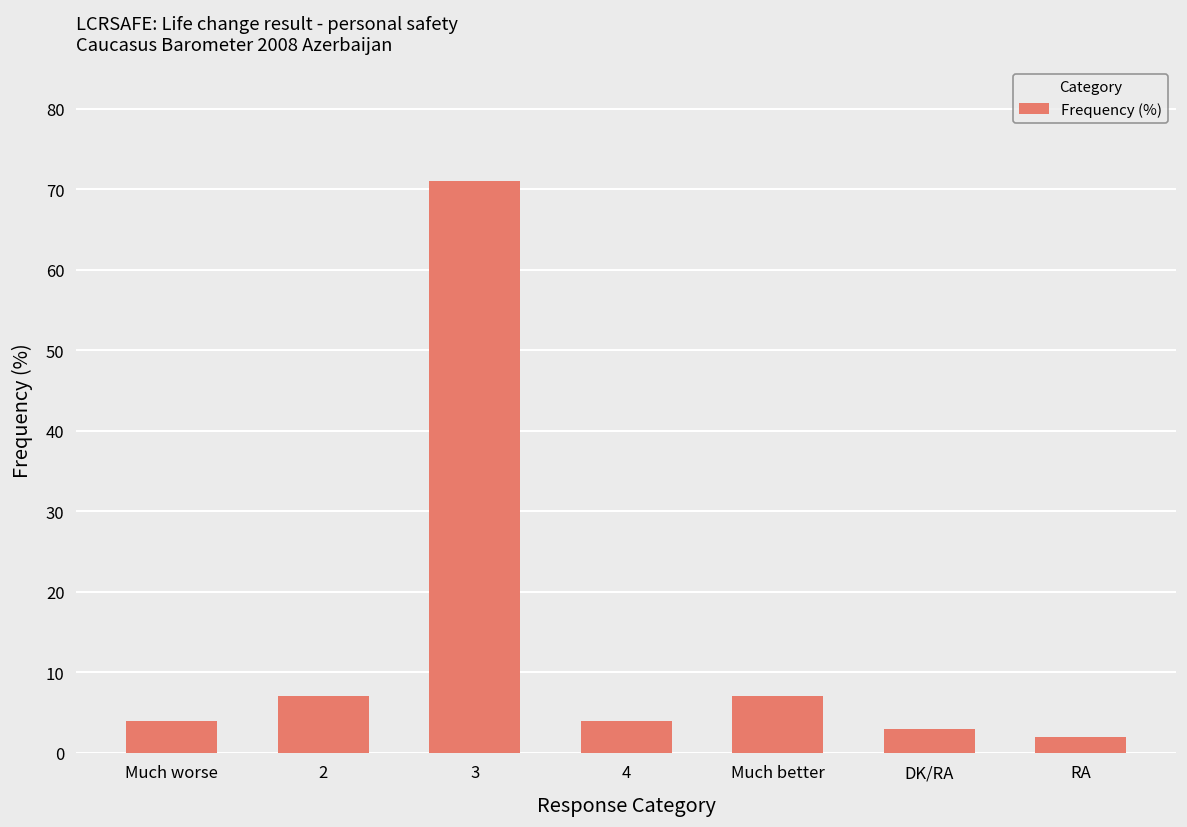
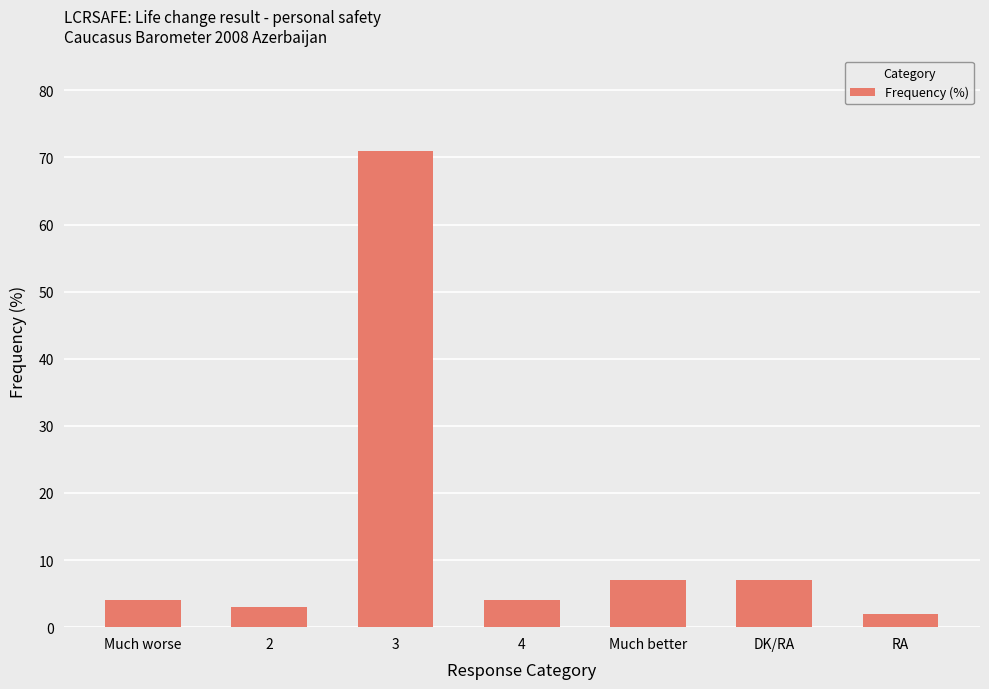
  {
    "Much worse": 4,
-   "2": 7,
+   "2": 3,
    "3": 71,
    "4": 4,
    "Much better": 7,
-   "DK/RA": 3,
+   "DK/RA": 7,
    "RA": 2
  }
